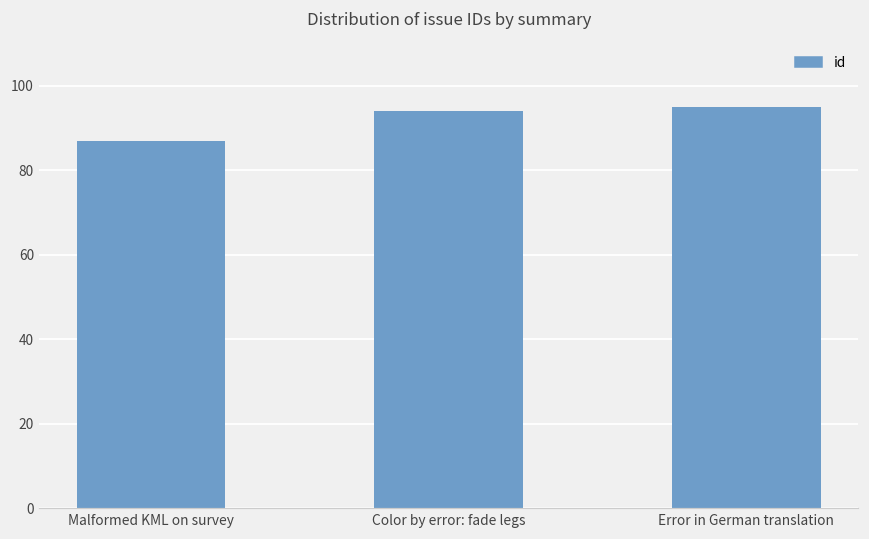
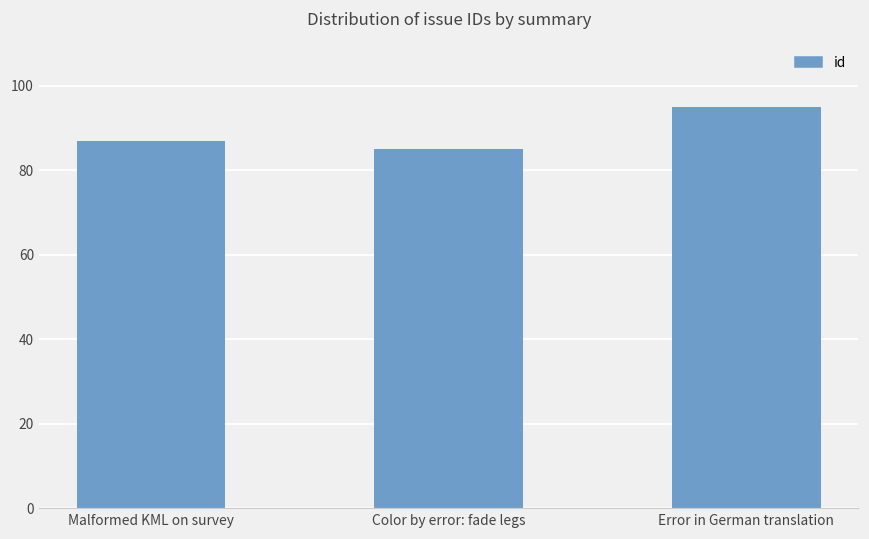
  {
    "Malformed KML on survey": 87,
-   "Color by error: fade legs": 94,
+   "Color by error: fade legs": 85,
    "Error in German translation": 95
  }
